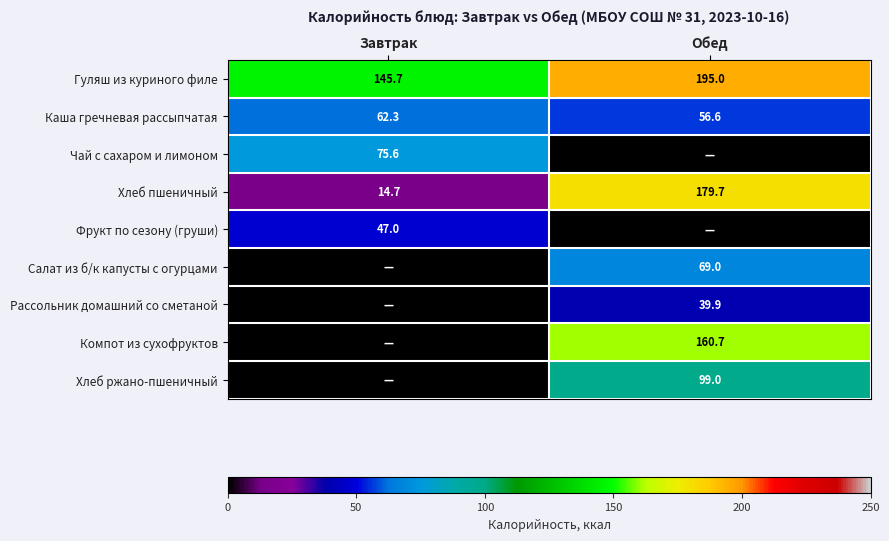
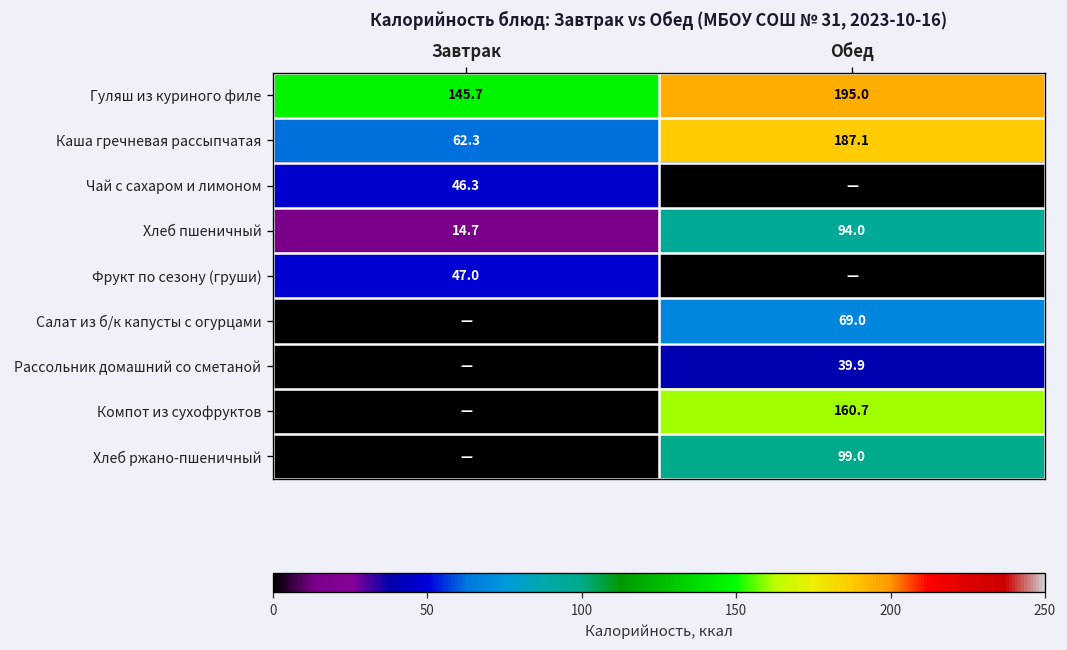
  {
    "Гуляш из куриного филе": {
      "Завтрак": 145.7,
      "Обед": 195.0
    },
    "Каша гречневая рассыпчатая": {
      "Завтрак": 62.3,
-     "Обед": 56.6
+     "Обед": 187.1
    },
    "Чай с сахаром и лимоном": {
-     "Завтрак": 75.6
+     "Завтрак": 46.3
    },
    "Хлеб пшеничный": {
      "Завтрак": 14.7,
-     "Обед": 179.7
+     "Обед": 94.0
    },
    "Фрукт по сезону (груши)": {
      "Завтрак": 47.0
    },
    "Салат из б/к капусты с огурцами": {
      "Обед": 69.0
    },
    "Рассольник домашний со сметаной": {
      "Обед": 39.9
    },
    "Компот из сухофруктов": {
      "Обед": 160.7
    },
    "Хлеб ржано-пшеничный": {
      "Обед": 99.0
    }
  }
